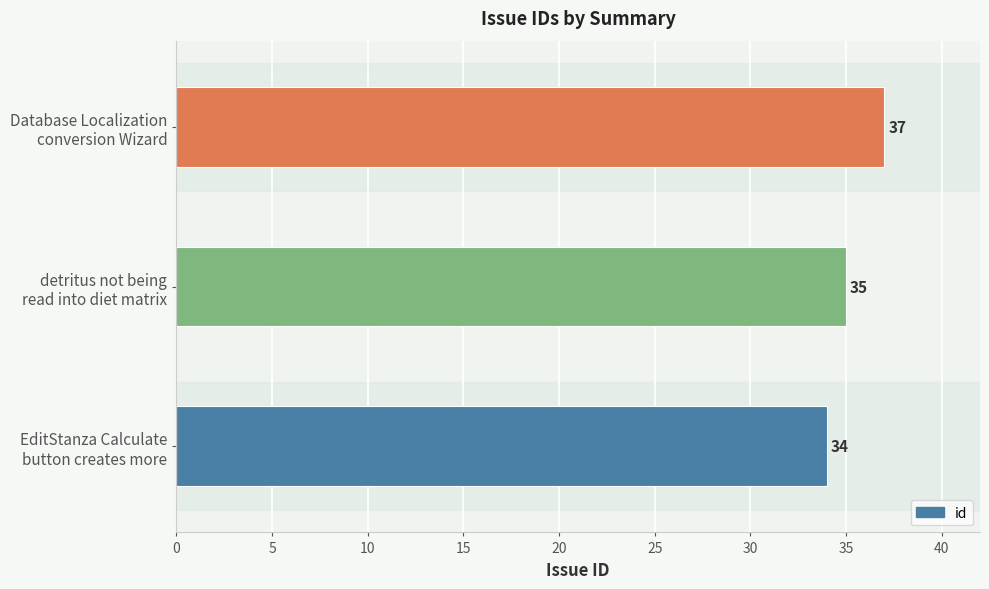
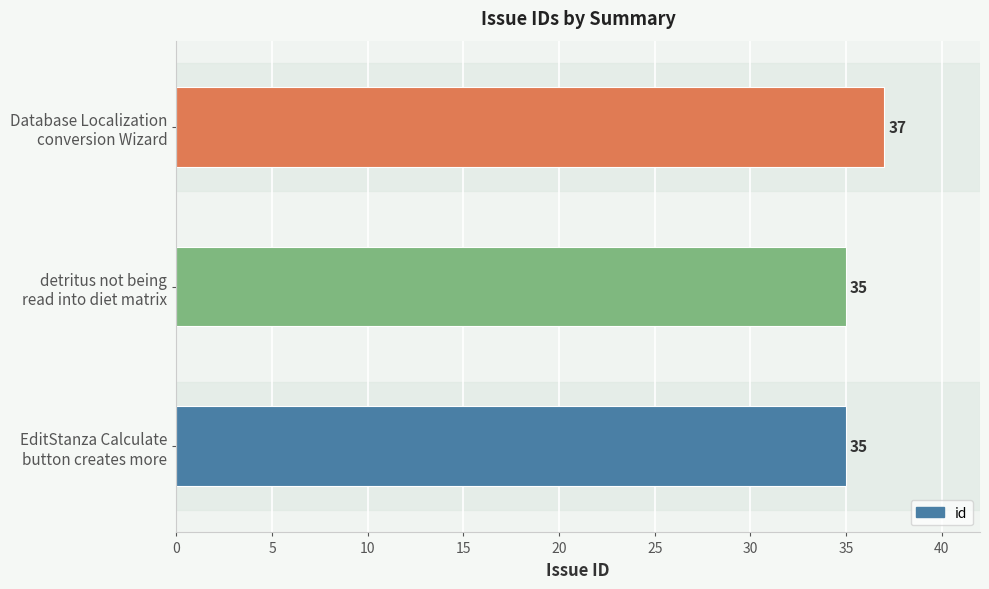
  {
    "Database Localization conversion Wizard": 37,
    "detritus not being read into diet matrix": 35,
-   "EditStanza Calculate button creates more": 34
+   "EditStanza Calculate button creates more": 35
  }
